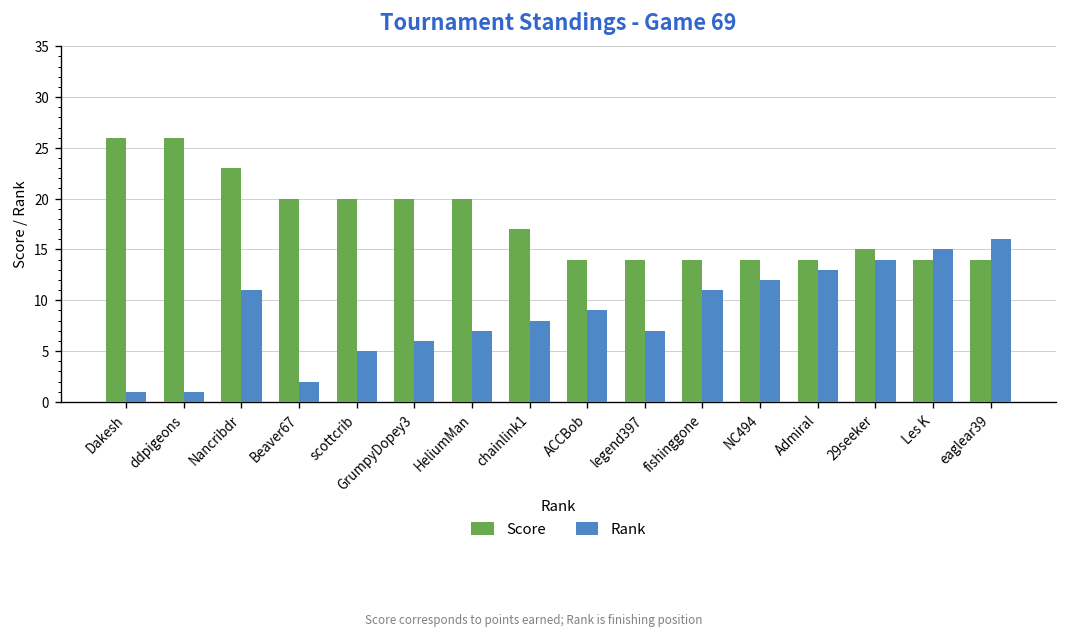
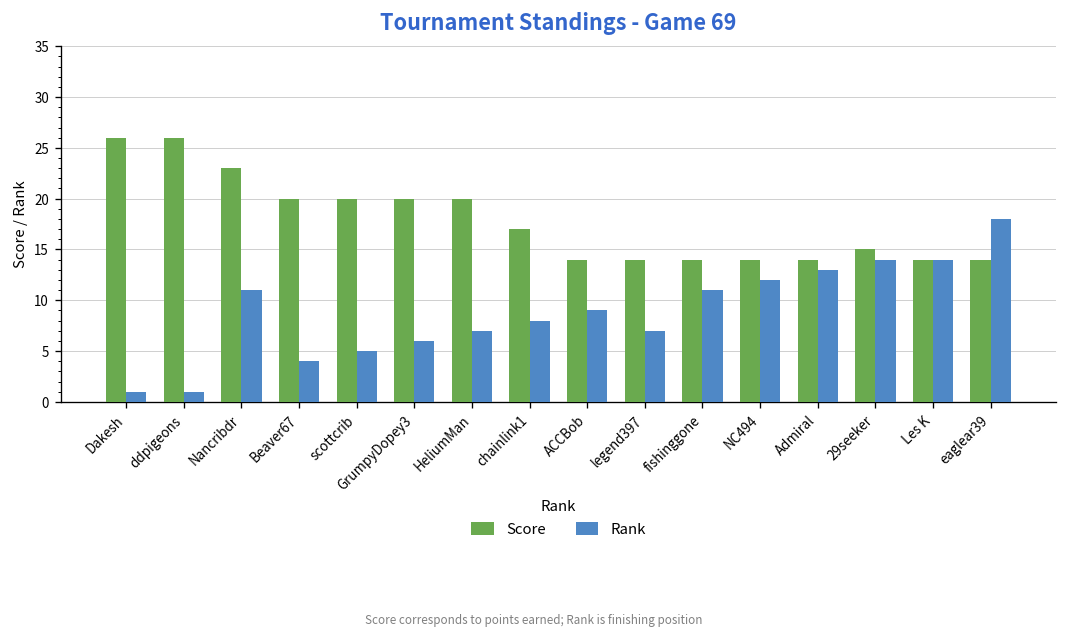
  {
    "Score": {
      "Dakesh": 26,
      "ddpigeons": 26,
      "Nancribdr": 23,
      "Beaver67": 20,
      "scottcrib": 20,
      "GrumpyDopey3": 20,
      "HeliumMan": 20,
      "chainlink1": 17,
      "ACCBob": 14,
      "legend397": 14,
      "fishinggone": 14,
      "NC494": 14,
      "Admiral": 14,
      "29seeker": 15,
      "Les K": 14,
      "eaglear39": 14
    },
    "Rank": {
      "Dakesh": 1,
      "ddpigeons": 1,
      "Nancribdr": 11,
-     "Beaver67": 2,
+     "Beaver67": 4,
      "scottcrib": 5,
      "GrumpyDopey3": 6,
      "HeliumMan": 7,
      "chainlink1": 8,
      "ACCBob": 9,
      "legend397": 7,
      "fishinggone": 11,
      "NC494": 12,
      "Admiral": 13,
      "29seeker": 14,
-     "Les K": 15,
-     "eaglear39": 16
+     "Les K": 14,
+     "eaglear39": 18
    }
  }
